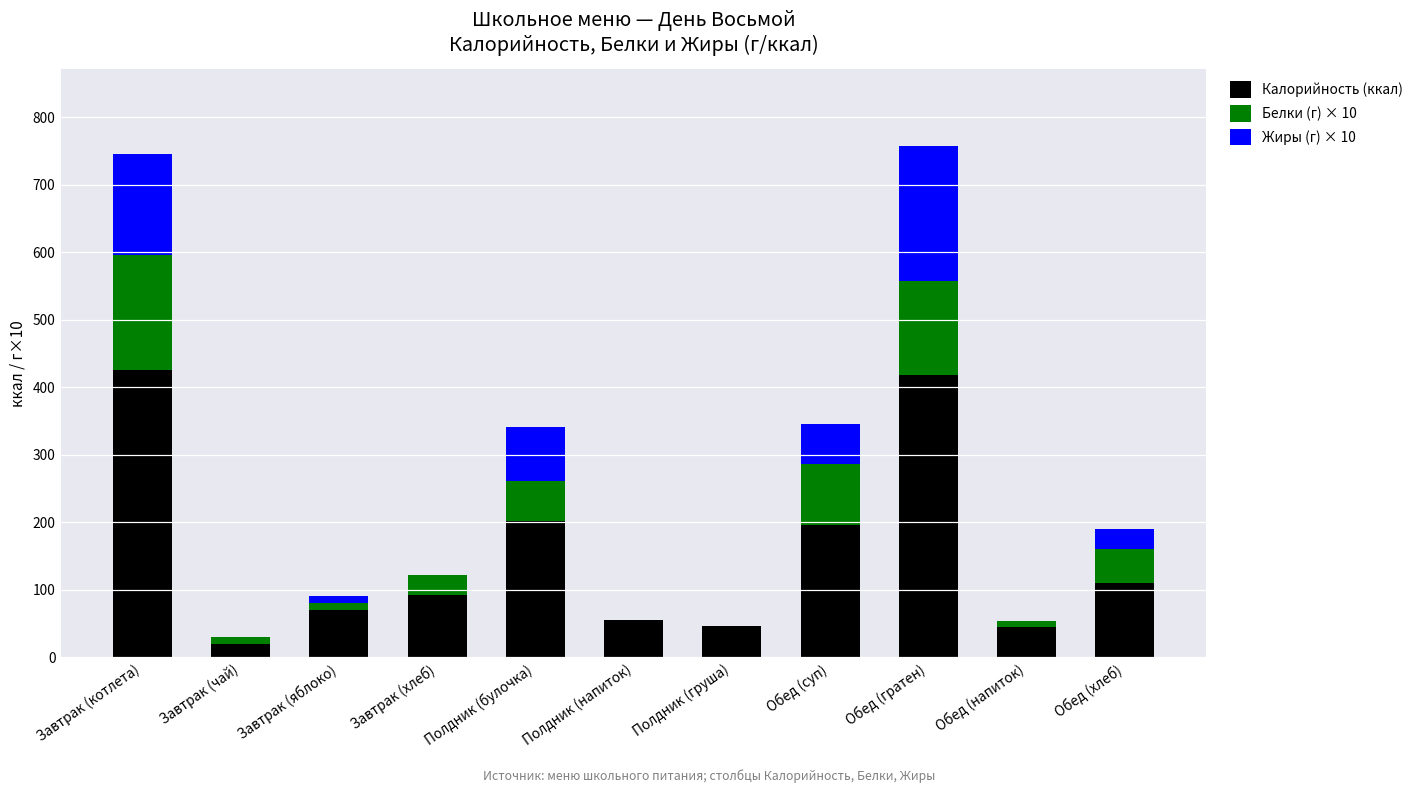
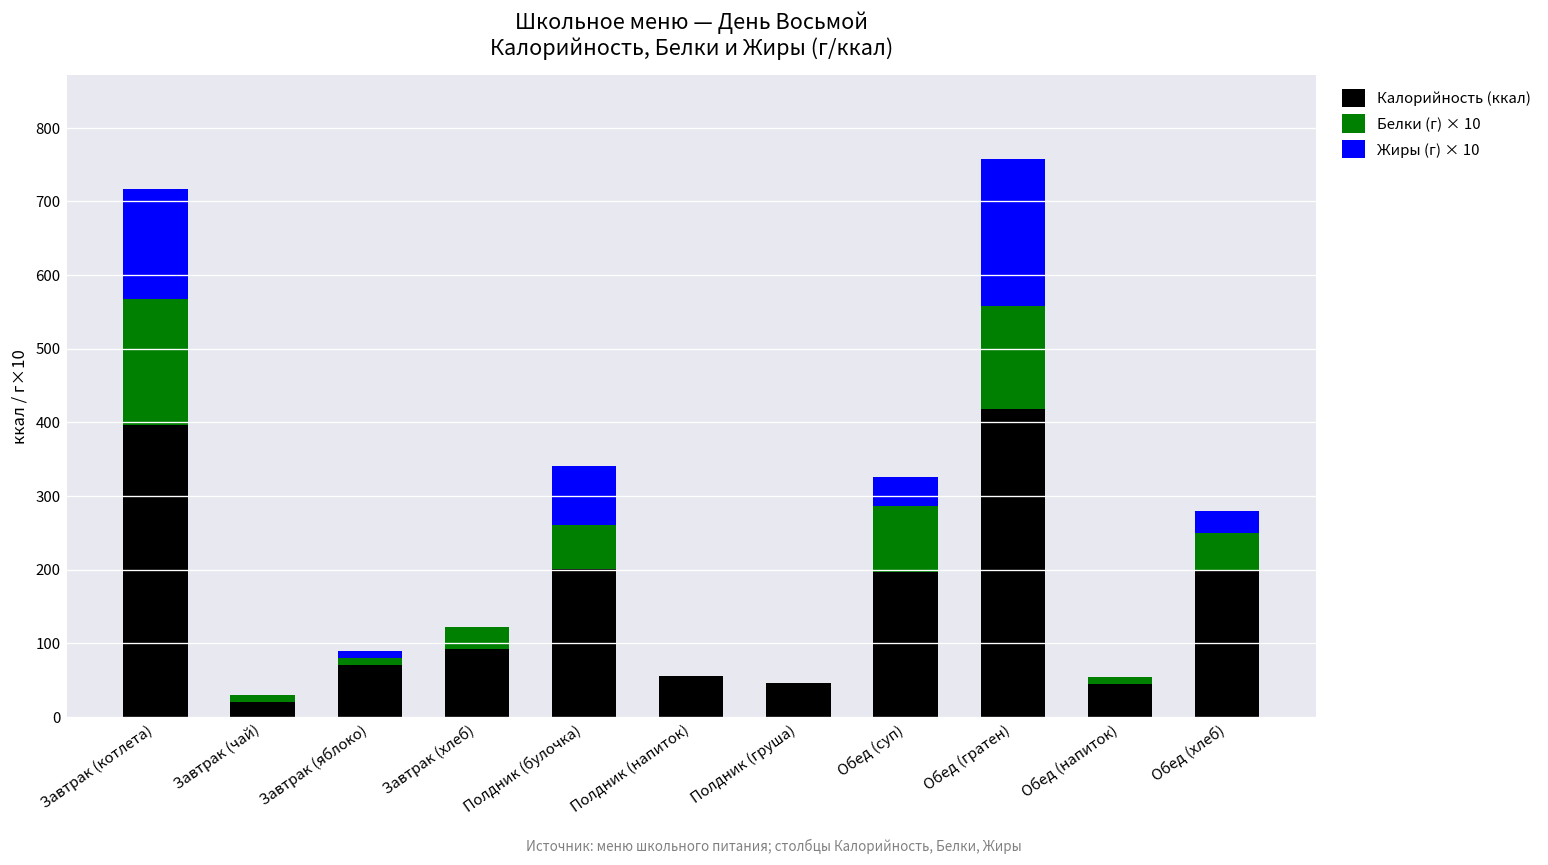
  {
    "Калорийность (ккал)": {
-     "Завтрак (котлета)": 430,
+     "Завтрак (котлета)": 400,
      "Завтрак (чай)": 20,
      "Завтрак (яблоко)": 70,
      "Завтрак (хлеб)": 90,
      "Полдник (булочка)": 200,
      "Полдник (напиток)": 60,
      "Полдник (груша)": 50,
      "Обед (суп)": 200,
      "Обед (гратен)": 420,
      "Обед (напиток)": 40,
-     "Обед (хлеб)": 110
+     "Обед (хлеб)": 200
    },
    "Белки (г) × 10": {
      "Завтрак (котлета)": 170,
      "Завтрак (чай)": 10,
      "Завтрак (яблоко)": 10,
      "Завтрак (хлеб)": 30,
      "Полдник (булочка)": 60,
      "Полдник (напиток)": 0,
      "Полдник (груша)": 0,
      "Обед (суп)": 90,
      "Обед (гратен)": 140,
      "Обед (напиток)": 10,
      "Обед (хлеб)": 50
    },
    "Жиры (г) × 10": {
      "Завтрак (котлета)": 150,
      "Завтрак (чай)": 0,
      "Завтрак (яблоко)": 10,
      "Завтрак (хлеб)": 0,
      "Полдник (булочка)": 80,
      "Полдник (напиток)": 0,
      "Полдник (груша)": 0,
-     "Обед (суп)": 60,
+     "Обед (суп)": 40,
      "Обед (гратен)": 200,
      "Обед (напиток)": 0,
      "Обед (хлеб)": 30
    }
  }
